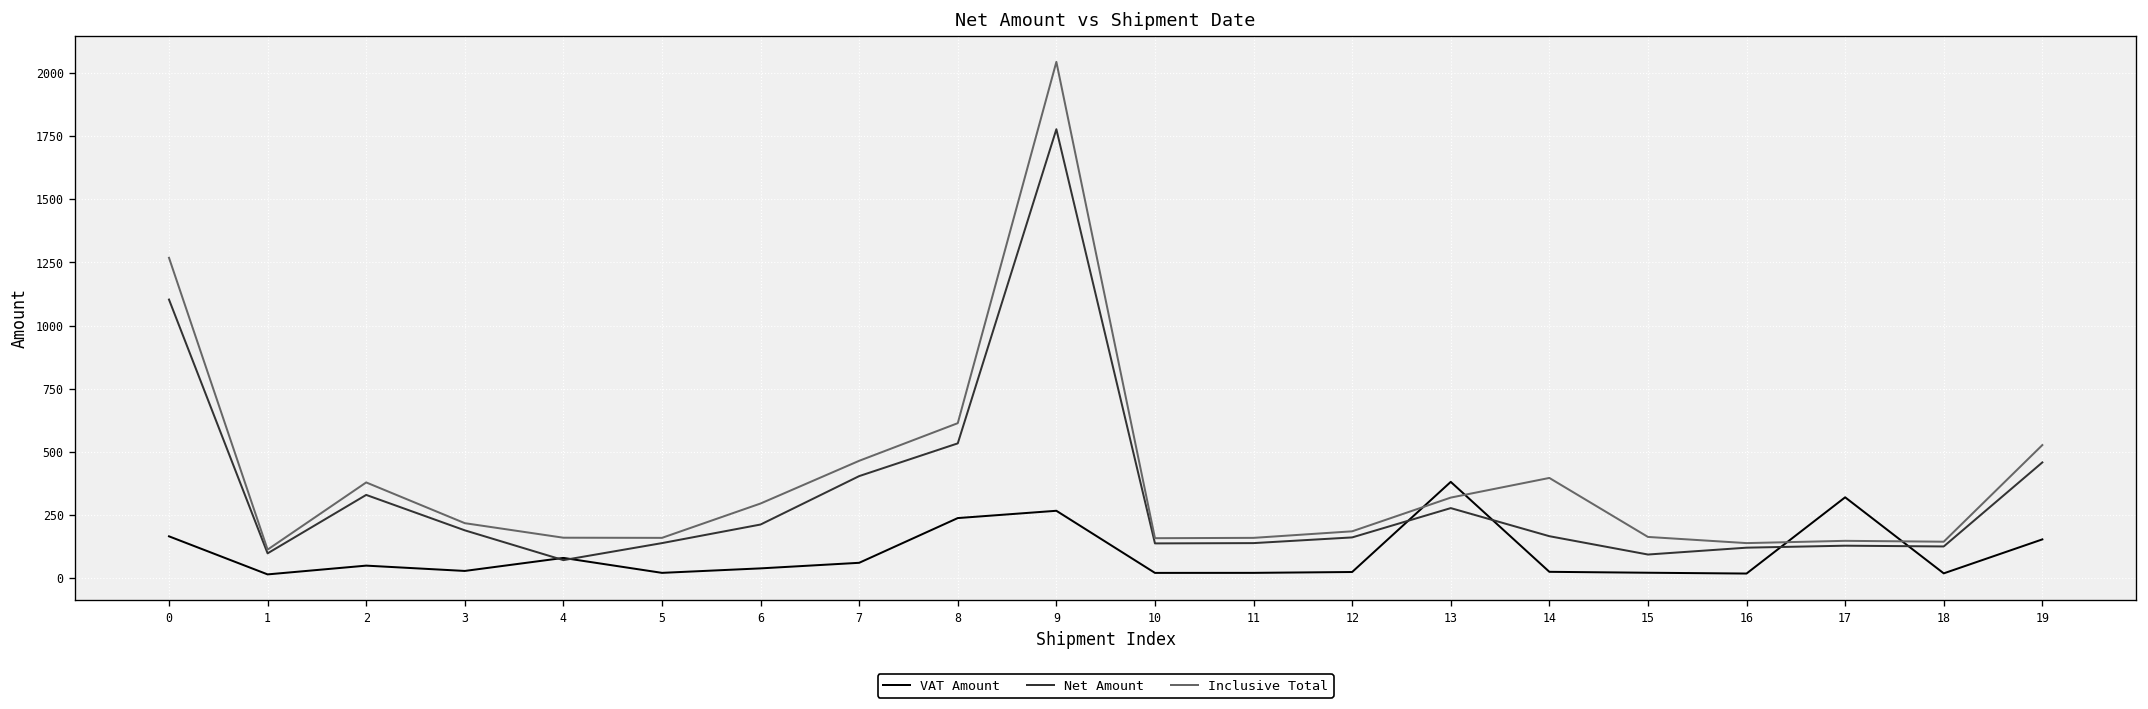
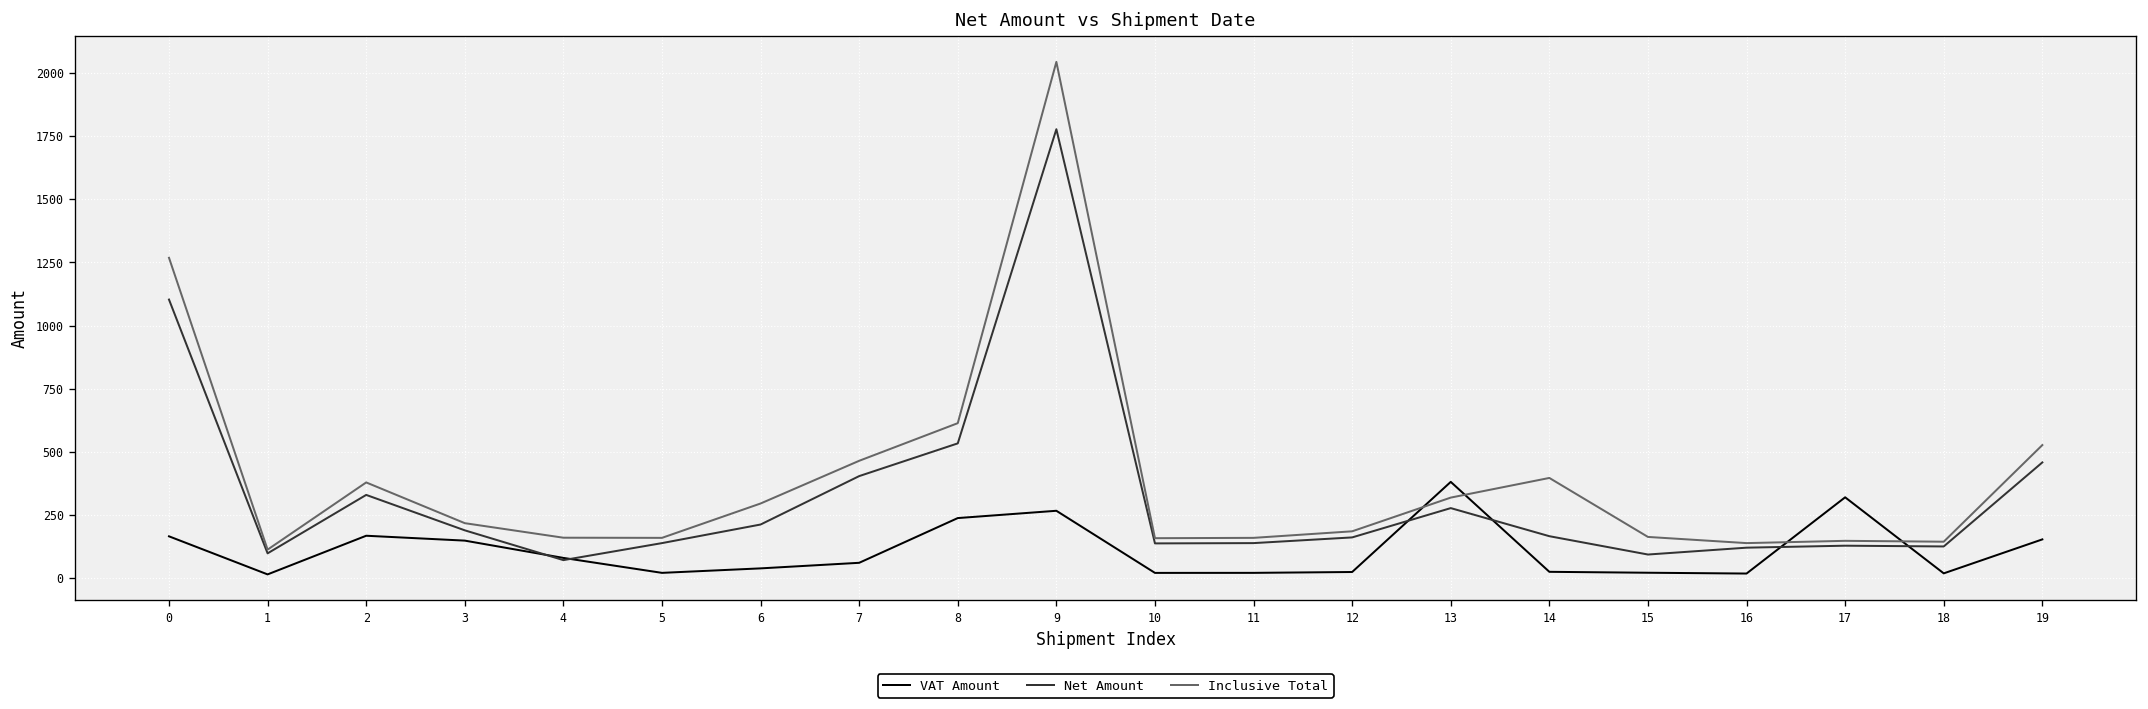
  {
    "VAT Amount": {
      "0": 170,
      "1": 10,
-     "2": 50,
-     "3": 30,
+     "2": 170,
+     "3": 150,
      "5": 20,
      "6": 40,
      "7": 60,
      "8": 240,
      "9": 270,
      "10": 20,
      "11": 20,
      "12": 20,
      "13": 380,
      "14": 20,
      "15": 20,
      "16": 20,
      "17": 320,
      "18": 20,
      "19": 150
    },
    "Net Amount": {
      "0": 1100,
      "1": 100,
      "2": 330,
      "3": 190,
      "5": 140,
      "6": 210,
      "7": 400,
      "8": 530,
      "9": 1780,
      "10": 140,
      "11": 140,
      "12": 160,
      "13": 280,
      "14": 170,
      "15": 90,
      "16": 120,
      "17": 130,
      "18": 130,
      "19": 460
    },
    "Inclusive Total": {
      "0": 1270,
      "1": 110,
      "2": 380,
      "3": 220,
      "4": 160,
      "5": 160,
      "6": 300,
      "7": 460,
      "8": 610,
      "9": 2040,
      "10": 160,
      "11": 160,
      "12": 190,
      "13": 320,
      "14": 400,
      "15": 160,
      "16": 140,
      "17": 150,
      "18": 140,
      "19": 530
    }
  }
